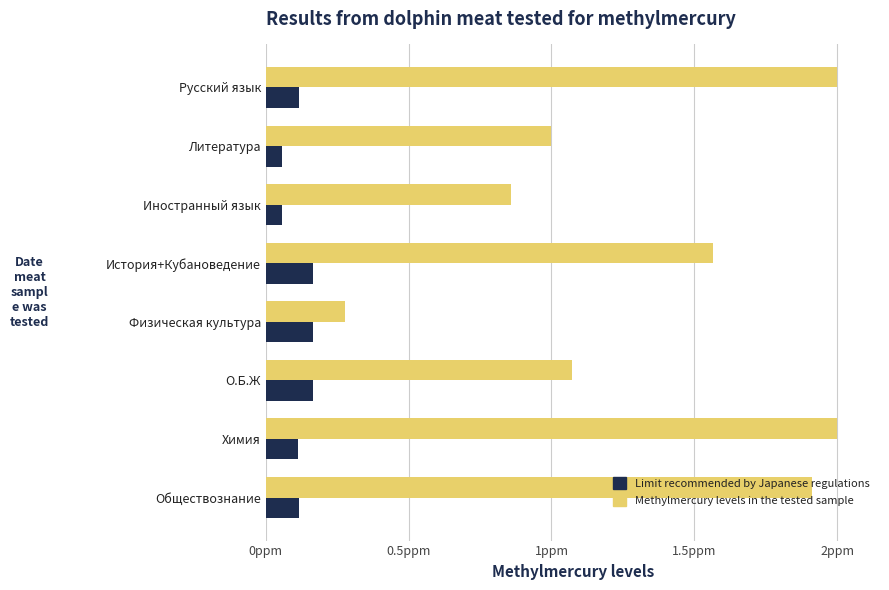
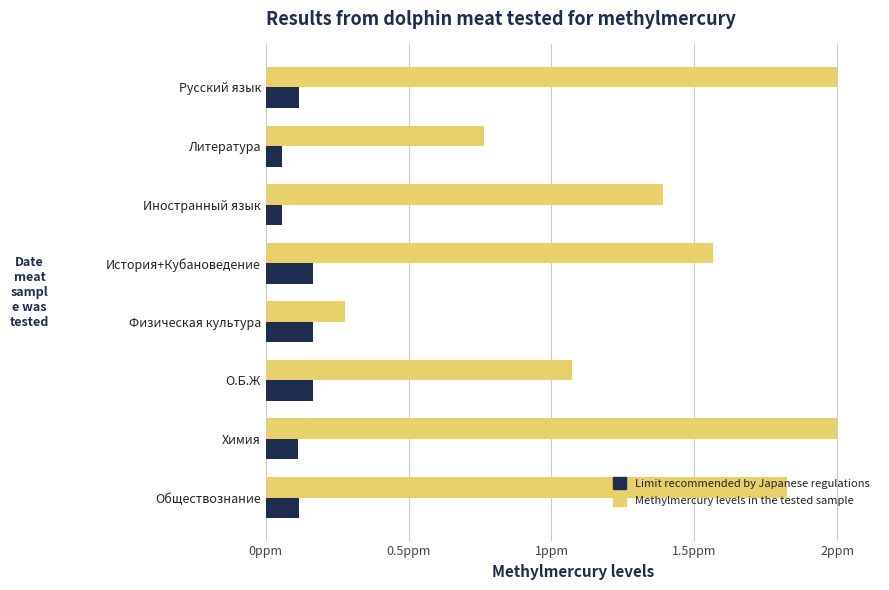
  {
    "Limit recommended by Japanese regulations": {
      "Русский язык": "0.12ppm",
      "Литература": "0.06ppm",
      "Иностранный язык": "0.06ppm",
      "История+Кубановедение": "0.17ppm",
      "Физическая культура": "0.17ppm",
      "О.Б.Ж": "0.17ppm",
      "Химия": "0.11ppm",
      "Обществознание": "0.12ppm"
    },
    "Methylmercury levels in the tested sample": {
      "Русский язык": "2.00ppm",
-     "Литература": "1.00ppm",
-     "Иностранный язык": "0.86ppm",
+     "Литература": "0.76ppm",
+     "Иностранный язык": "1.39ppm",
      "История+Кубановедение": "1.57ppm",
      "Физическая культура": "0.28ppm",
      "О.Б.Ж": "1.07ppm",
      "Химия": "2.00ppm",
-     "Обществознание": "1.91ppm"
+     "Обществознание": "1.82ppm"
    }
  }
